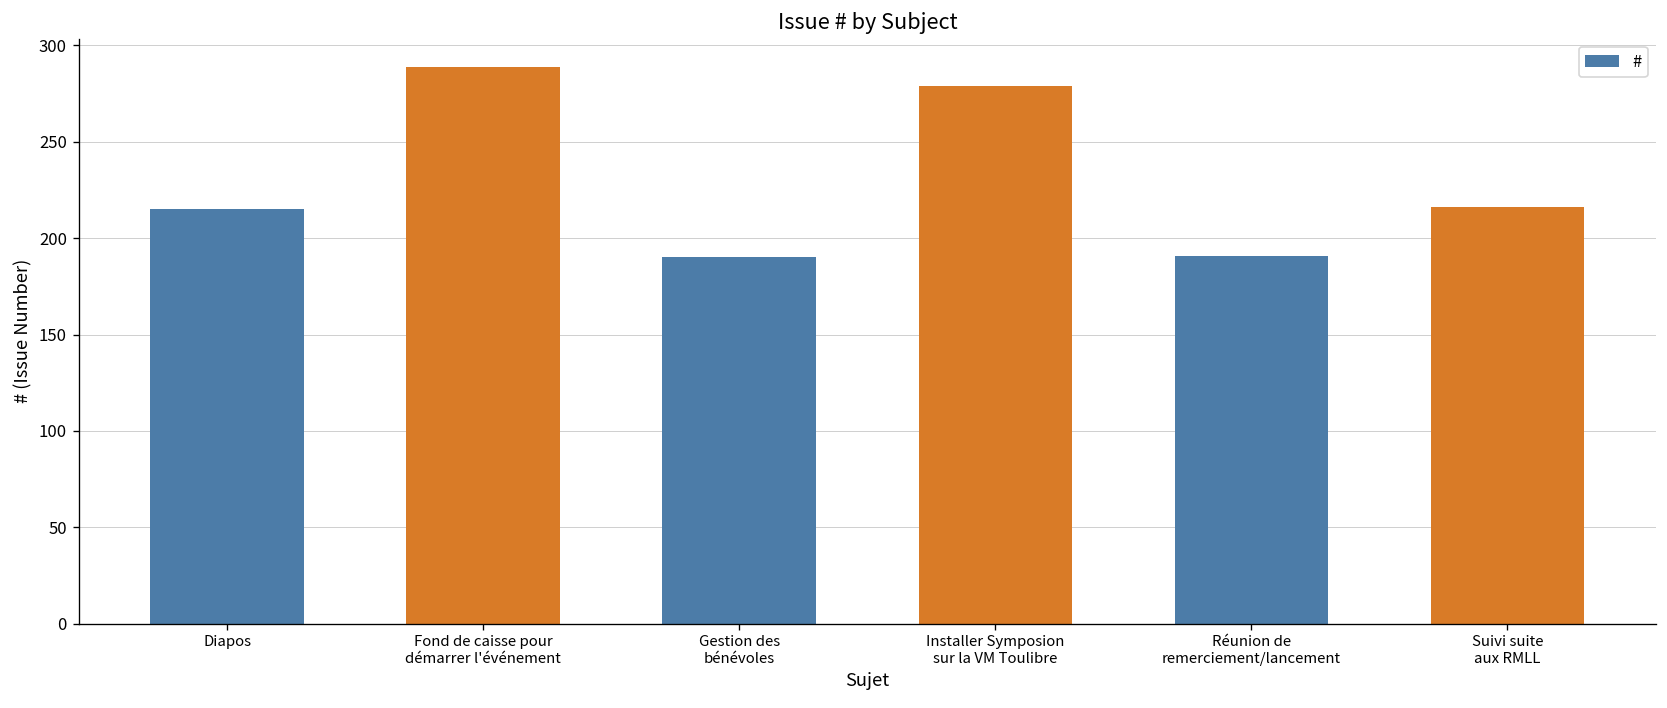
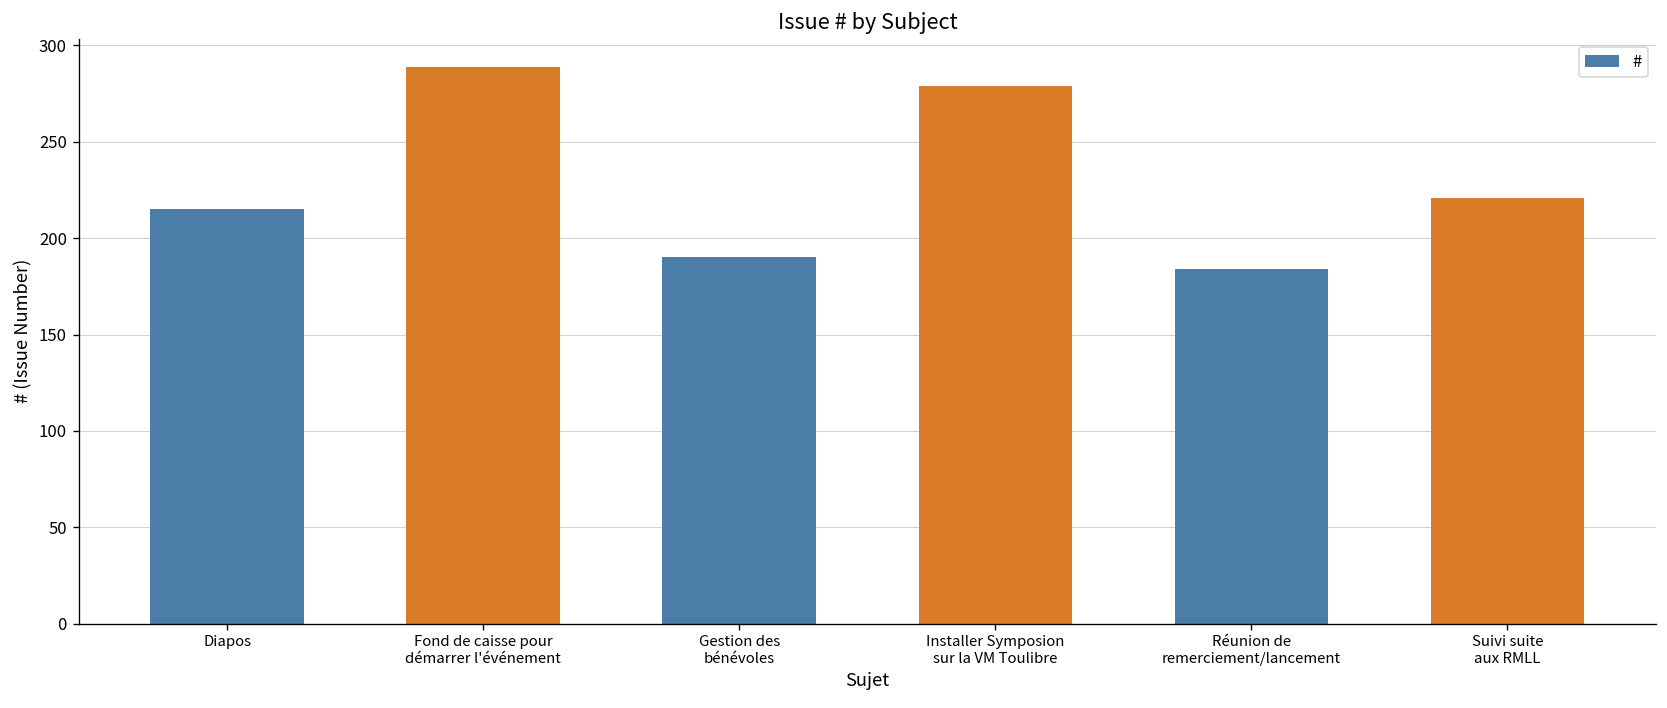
  {
    "Diapos": 215,
    "Fond de caisse pour démarrer l'événement": 289,
    "Gestion des bénévoles": 190,
    "Installer Symposion sur la VM Toulibre": 279,
-   "Réunion de remerciement/lancement": 191,
-   "Suivi suite aux RMLL": 216
+   "Réunion de remerciement/lancement": 184,
+   "Suivi suite aux RMLL": 221
  }
